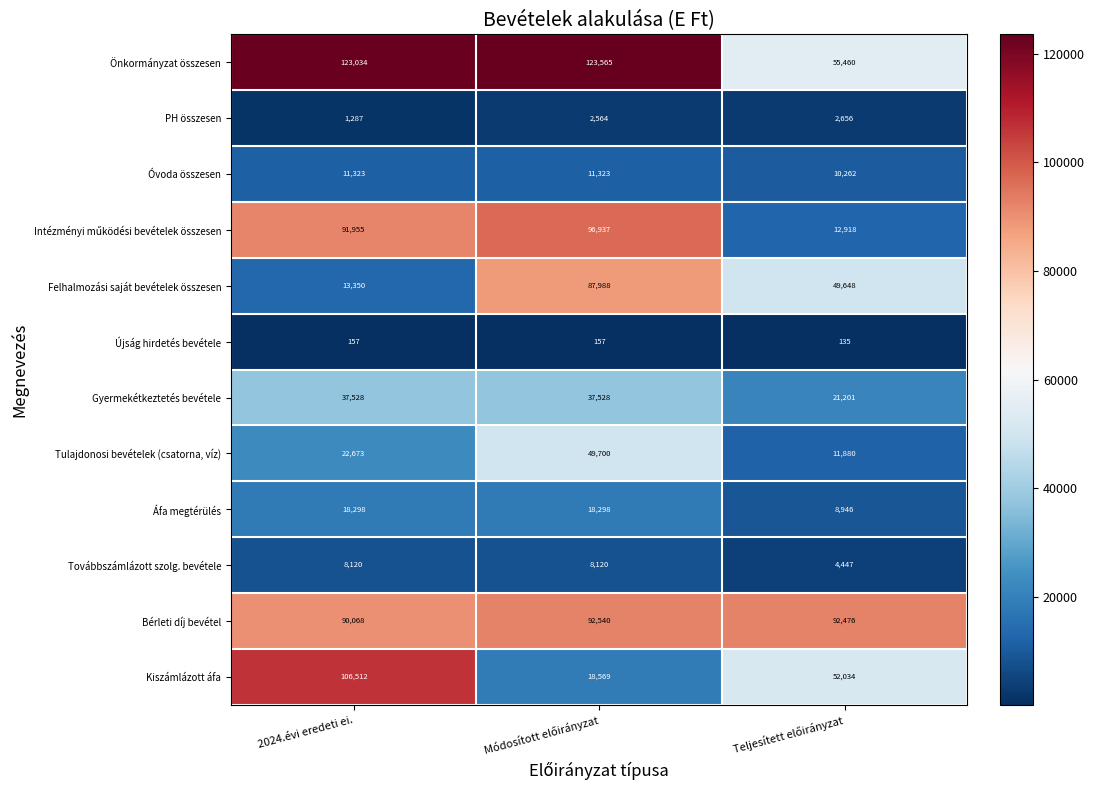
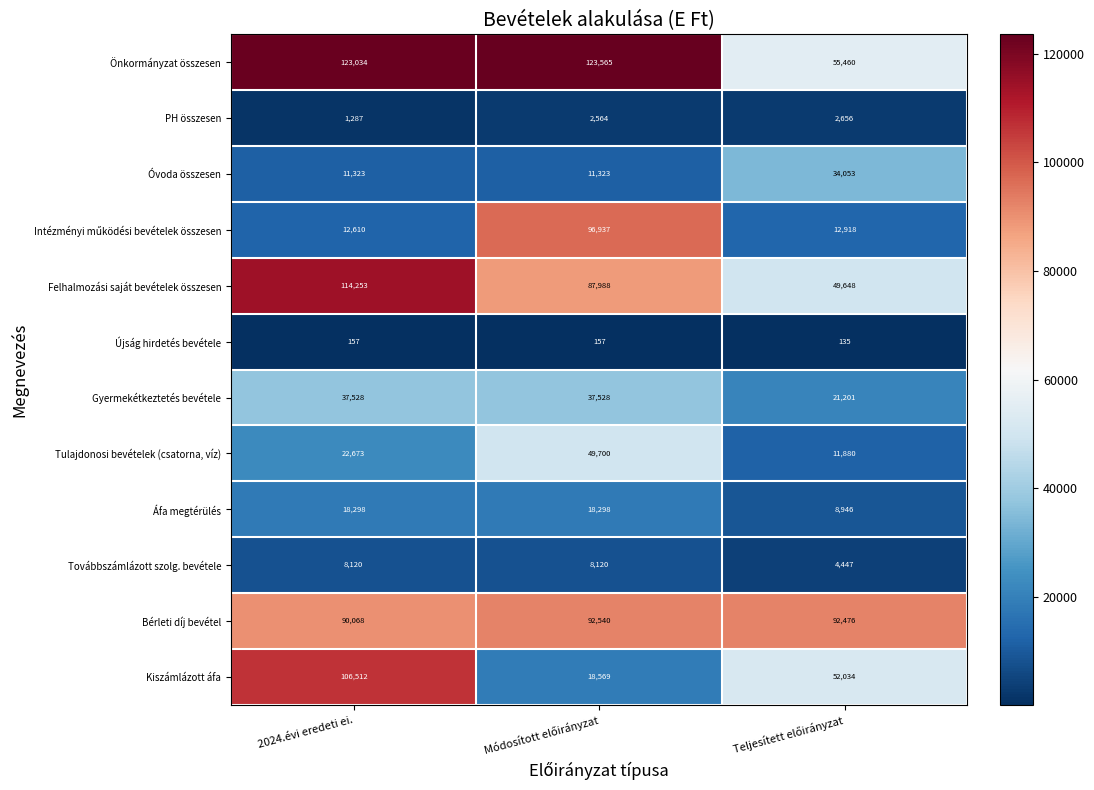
  {
    "Önkormányzat összesen": {
      "2024.évi eredeti ei.": "123,034",
      "Módosított előirányzat": "123,565",
      "Teljesített előirányzat": "55,460"
    },
    "PH összesen": {
      "2024.évi eredeti ei.": "1,287",
      "Módosított előirányzat": "2,564",
      "Teljesített előirányzat": "2,656"
    },
    "Óvoda összesen": {
      "2024.évi eredeti ei.": "11,323",
      "Módosított előirányzat": "11,323",
-     "Teljesített előirányzat": "10,262"
+     "Teljesített előirányzat": "34,053"
    },
    "Intézményi működési bevételek összesen": {
-     "2024.évi eredeti ei.": "91,955",
+     "2024.évi eredeti ei.": "12,610",
      "Módosított előirányzat": "96,937",
      "Teljesített előirányzat": "12,918"
    },
    "Felhalmozási saját bevételek összesen": {
-     "2024.évi eredeti ei.": "13,350",
+     "2024.évi eredeti ei.": "114,253",
      "Módosított előirányzat": "87,988",
      "Teljesített előirányzat": "49,648"
    },
    "Újság hirdetés bevétele": {
      "2024.évi eredeti ei.": "157",
      "Módosított előirányzat": "157",
      "Teljesített előirányzat": "135"
    },
    "Gyermekétkeztetés bevétele": {
      "2024.évi eredeti ei.": "37,528",
      "Módosított előirányzat": "37,528",
      "Teljesített előirányzat": "21,201"
    },
    "Tulajdonosi bevételek (csatorna, víz)": {
      "2024.évi eredeti ei.": "22,673",
      "Módosított előirányzat": "49,700",
      "Teljesített előirányzat": "11,880"
    },
    "Áfa megtérülés": {
      "2024.évi eredeti ei.": "18,298",
      "Módosított előirányzat": "18,298",
      "Teljesített előirányzat": "8,946"
    },
    "Továbbszámlázott szolg. bevétele": {
      "2024.évi eredeti ei.": "8,120",
      "Módosított előirányzat": "8,120",
      "Teljesített előirányzat": "4,447"
    },
    "Bérleti díj bevétel": {
      "2024.évi eredeti ei.": "90,068",
      "Módosított előirányzat": "92,540",
      "Teljesített előirányzat": "92,476"
    },
    "Kiszámlázott áfa": {
      "2024.évi eredeti ei.": "106,512",
      "Módosított előirányzat": "18,569",
      "Teljesített előirányzat": "52,034"
    }
  }
